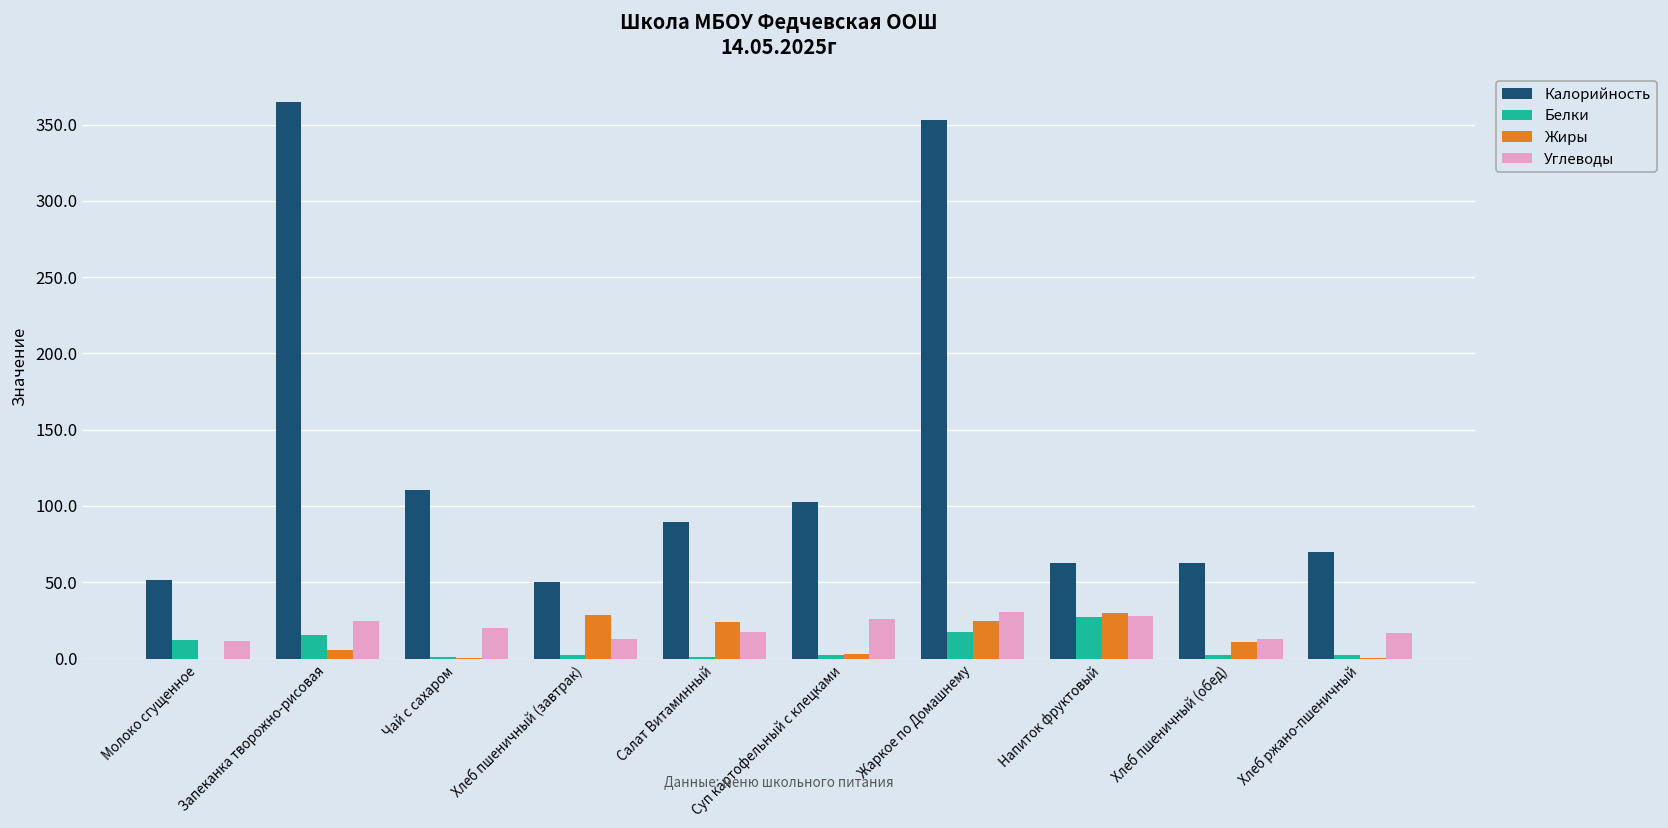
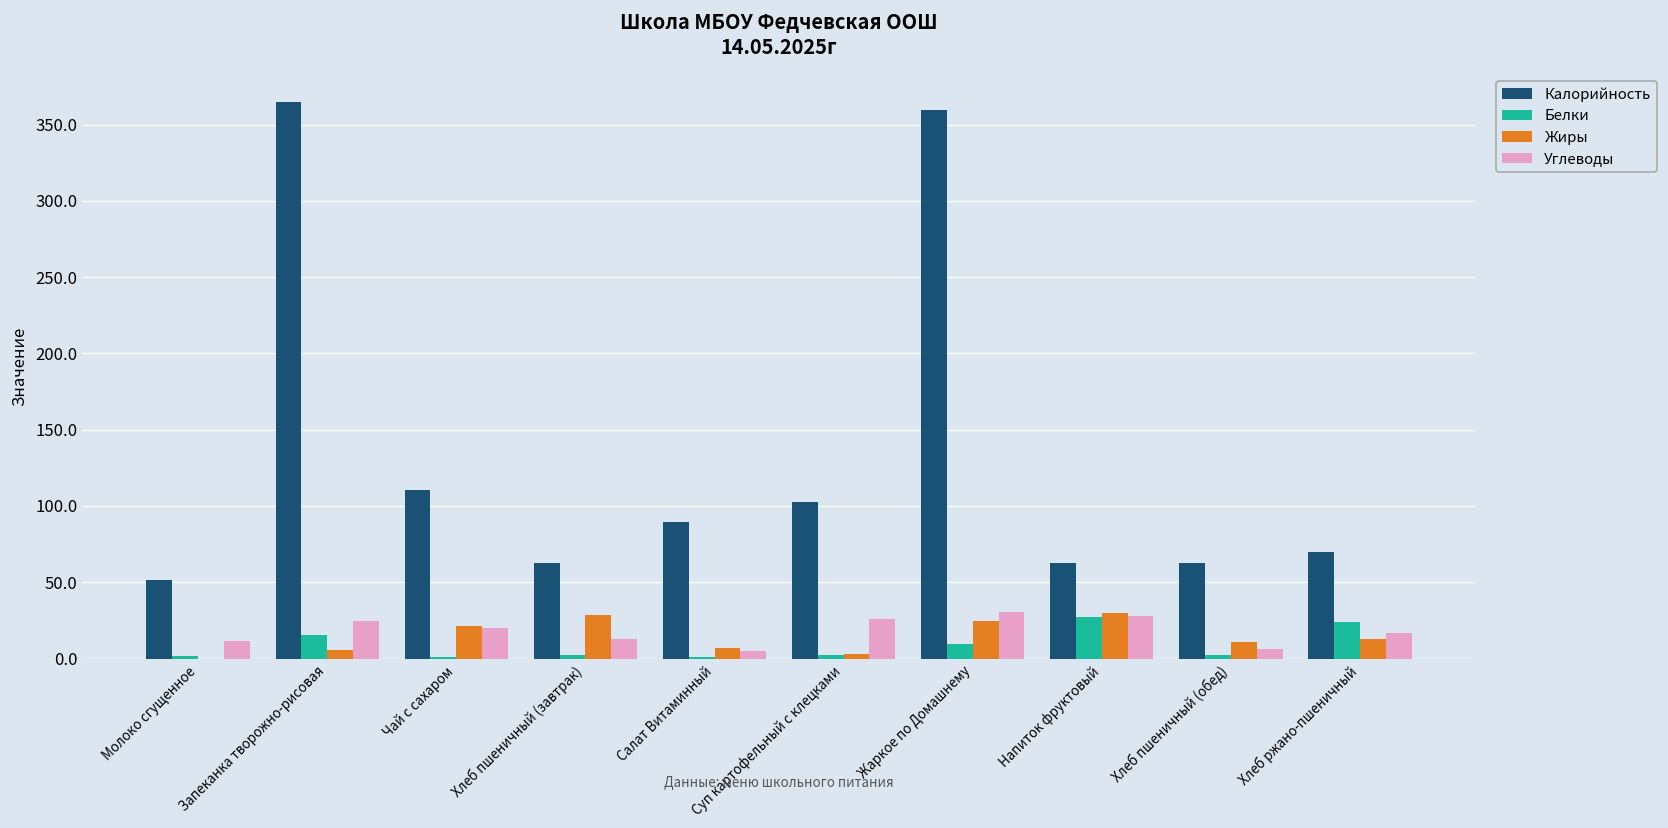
  {
    "Калорийность": {
      "Молоко сгущенное": 52,
      "Запеканка творожно-рисовая": 365,
      "Чай с сахаром": 111,
-     "Хлеб пшеничный (завтрак)": 50,
+     "Хлеб пшеничный (завтрак)": 63,
      "Салат Витаминный": 90,
      "Суп картофельный с клецками": 102,
-     "Жаркое по Домашнему": 353,
+     "Жаркое по Домашнему": 360,
      "Напиток фруктовый": 63,
      "Хлеб пшеничный (обед)": 63,
      "Хлеб ржано-пшеничный": 70
    },
    "Белки": {
-     "Молоко сгущенное": 12,
+     "Молоко сгущенное": 2,
      "Запеканка творожно-рисовая": 15,
      "Хлеб пшеничный (завтрак)": 2,
      "Суп картофельный с клецками": 3,
-     "Жаркое по Домашнему": 17,
+     "Жаркое по Домашнему": 10,
      "Напиток фруктовый": 27,
      "Хлеб пшеничный (обед)": 2,
-     "Хлеб ржано-пшеничный": 3
+     "Хлеб ржано-пшеничный": 24
    },
    "Жиры": {
      "Молоко сгущенное": 0,
      "Запеканка творожно-рисовая": 6,
-     "Чай с сахаром": 0,
+     "Чай с сахаром": 21,
      "Хлеб пшеничный (завтрак)": 28,
-     "Салат Витаминный": 24,
+     "Салат Витаминный": 7,
      "Суп картофельный с клецками": 3,
      "Жаркое по Домашнему": 25,
      "Напиток фруктовый": 30,
      "Хлеб пшеничный (обед)": 11,
-     "Хлеб ржано-пшеничный": 0
+     "Хлеб ржано-пшеничный": 13
    },
    "Углеводы": {
      "Молоко сгущенное": 11,
      "Запеканка творожно-рисовая": 25,
      "Чай с сахаром": 20,
      "Хлеб пшеничный (завтрак)": 13,
-     "Салат Витаминный": 18,
+     "Салат Витаминный": 5,
      "Суп картофельный с клецками": 26,
      "Жаркое по Домашнему": 31,
      "Напиток фруктовый": 28,
-     "Хлеб пшеничный (обед)": 13,
+     "Хлеб пшеничный (обед)": 6,
      "Хлеб ржано-пшеничный": 17
    }
  }
